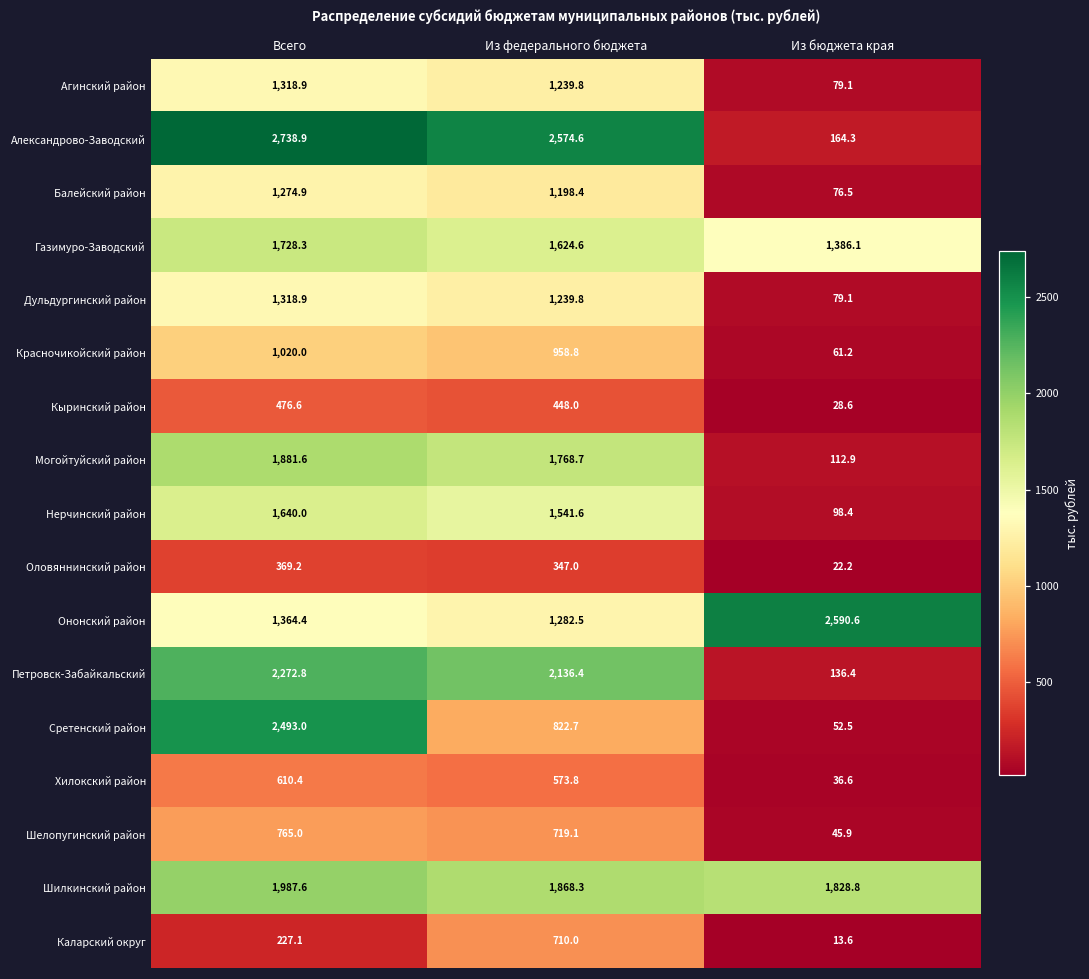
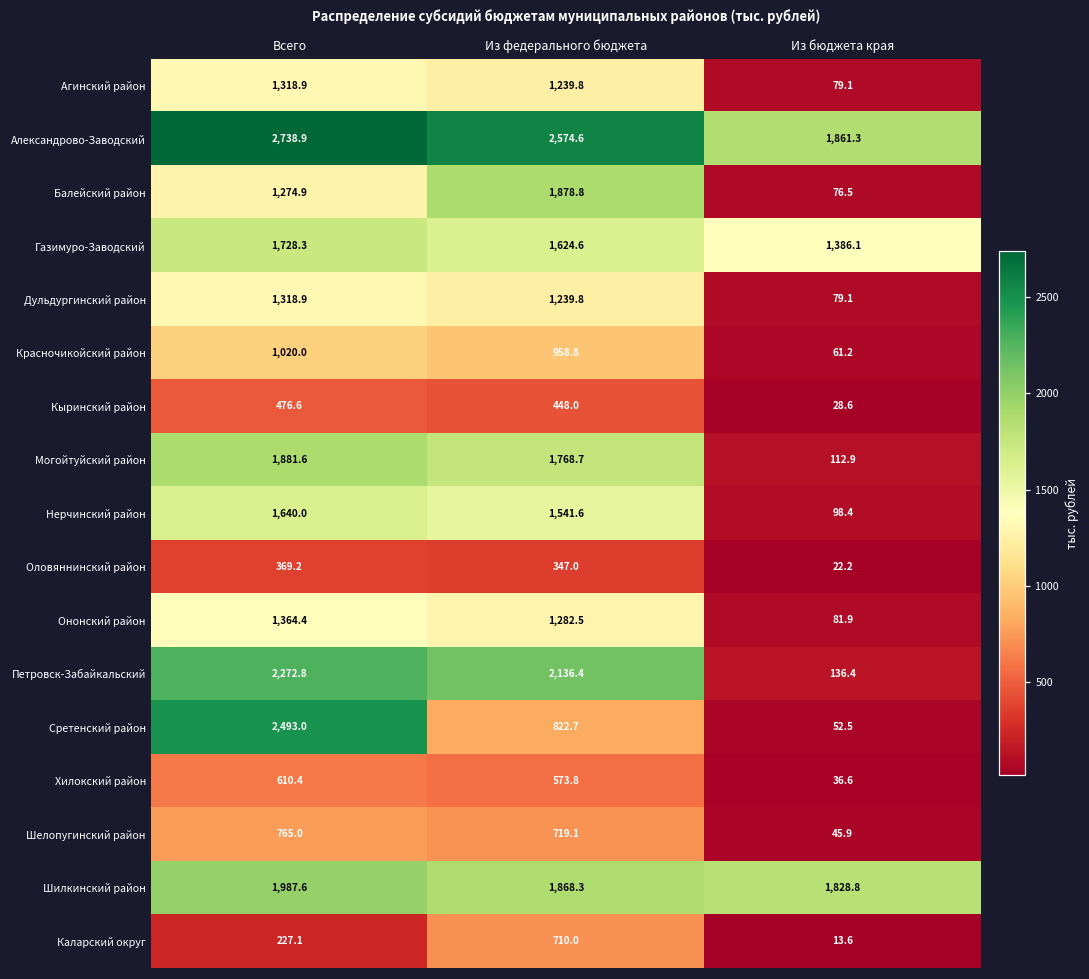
  {
    "Агинский район": {
      "Всего": "1,318.9",
      "Из федерального бюджета": "1,239.8",
      "Из бюджета края": "79.1"
    },
    "Александрово-Заводский": {
      "Всего": "2,738.9",
      "Из федерального бюджета": "2,574.6",
-     "Из бюджета края": "164.3"
+     "Из бюджета края": "1,861.3"
    },
    "Балейский район": {
      "Всего": "1,274.9",
-     "Из федерального бюджета": "1,198.4",
+     "Из федерального бюджета": "1,878.8",
      "Из бюджета края": "76.5"
    },
    "Газимуро-Заводский": {
      "Всего": "1,728.3",
      "Из федерального бюджета": "1,624.6",
      "Из бюджета края": "1,386.1"
    },
    "Дульдургинский район": {
      "Всего": "1,318.9",
      "Из федерального бюджета": "1,239.8",
      "Из бюджета края": "79.1"
    },
    "Красночикойский район": {
      "Всего": "1,020.0",
      "Из федерального бюджета": "958.8",
      "Из бюджета края": "61.2"
    },
    "Кыринский район": {
      "Всего": "476.6",
      "Из федерального бюджета": "448.0",
      "Из бюджета края": "28.6"
    },
    "Могойтуйский район": {
      "Всего": "1,881.6",
      "Из федерального бюджета": "1,768.7",
      "Из бюджета края": "112.9"
    },
    "Нерчинский район": {
      "Всего": "1,640.0",
      "Из федерального бюджета": "1,541.6",
      "Из бюджета края": "98.4"
    },
    "Оловяннинский район": {
      "Всего": "369.2",
      "Из федерального бюджета": "347.0",
      "Из бюджета края": "22.2"
    },
    "Ононский район": {
      "Всего": "1,364.4",
      "Из федерального бюджета": "1,282.5",
-     "Из бюджета края": "2,590.6"
+     "Из бюджета края": "81.9"
    },
    "Петровск-Забайкальский": {
      "Всего": "2,272.8",
      "Из федерального бюджета": "2,136.4",
      "Из бюджета края": "136.4"
    },
    "Сретенский район": {
      "Всего": "2,493.0",
      "Из федерального бюджета": "822.7",
      "Из бюджета края": "52.5"
    },
    "Хилокский район": {
      "Всего": "610.4",
      "Из федерального бюджета": "573.8",
      "Из бюджета края": "36.6"
    },
    "Шелопугинский район": {
      "Всего": "765.0",
      "Из федерального бюджета": "719.1",
      "Из бюджета края": "45.9"
    },
    "Шилкинский район": {
      "Всего": "1,987.6",
      "Из федерального бюджета": "1,868.3",
      "Из бюджета края": "1,828.8"
    },
    "Каларский округ": {
      "Всего": "227.1",
      "Из федерального бюджета": "710.0",
      "Из бюджета края": "13.6"
    }
  }
